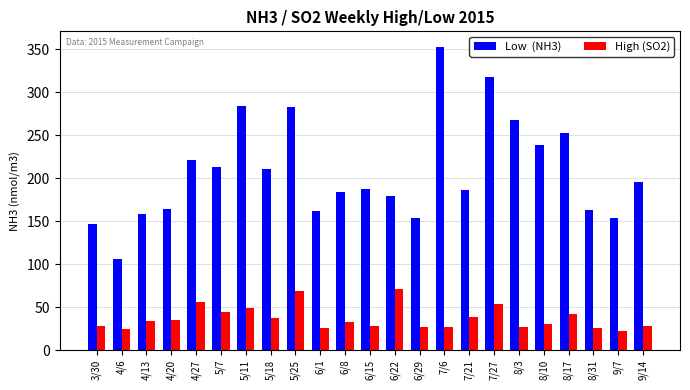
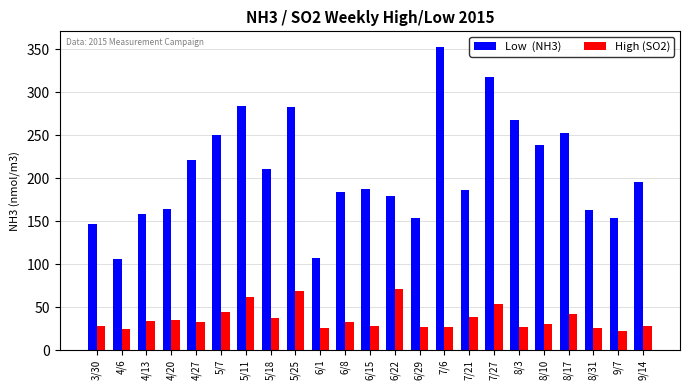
  {
    "Low (NH3)": {
      "3/30": 150,
      "4/6": 110,
      "4/13": 160,
      "4/20": 160,
      "4/27": 220,
-     "5/7": 210,
+     "5/7": 250,
      "5/11": 280,
      "5/18": 210,
      "5/25": 280,
-     "6/1": 160,
+     "6/1": 110,
      "6/8": 180,
      "6/15": 190,
      "6/22": 180,
      "6/29": 150,
      "7/6": 350,
      "7/21": 190,
      "7/27": 320,
      "8/3": 270,
      "8/10": 240,
      "8/17": 250,
      "8/31": 160,
      "9/7": 150,
      "9/14": 200
    },
    "High (SO2)": {
      "3/30": 30,
      "4/6": 20,
      "4/13": 30,
      "4/20": 40,
-     "4/27": 60,
+     "4/27": 30,
      "5/7": 40,
-     "5/11": 50,
+     "5/11": 60,
      "5/18": 40,
      "5/25": 70,
      "6/1": 30,
      "6/8": 30,
      "6/15": 30,
      "6/22": 70,
      "6/29": 30,
      "7/6": 30,
      "7/21": 40,
      "7/27": 50,
      "8/3": 30,
      "8/10": 30,
      "8/17": 40,
      "8/31": 30,
      "9/7": 20,
      "9/14": 30
    }
  }
